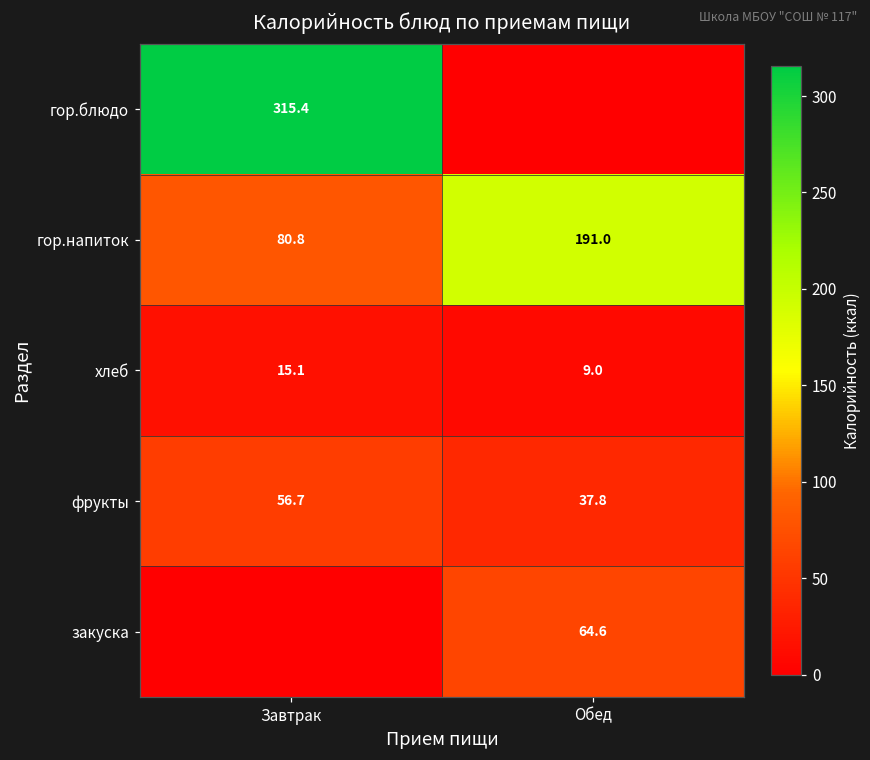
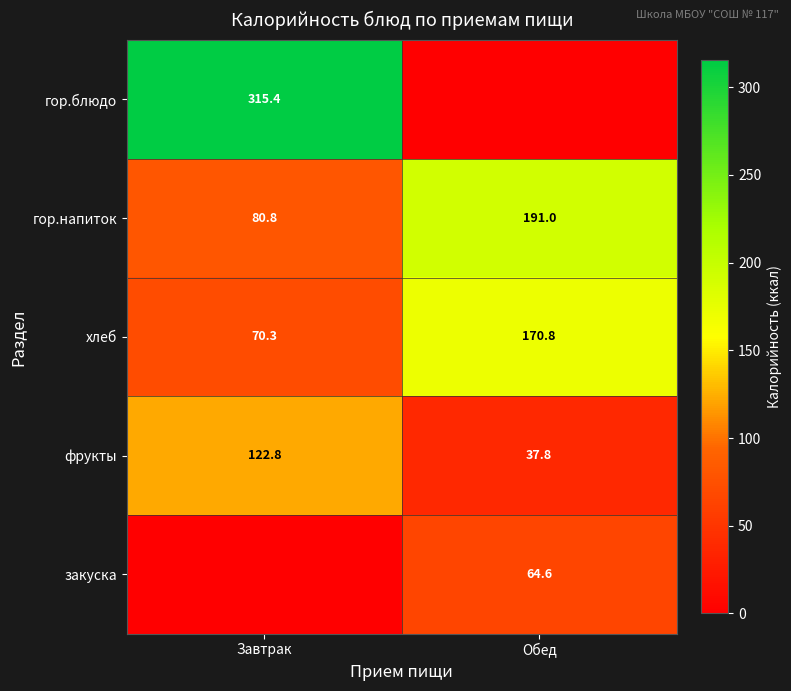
  {
    "гор.блюдо": {
      "Завтрак": 315.4
    },
    "гор.напиток": {
      "Завтрак": 80.8,
      "Обед": 191.0
    },
    "хлеб": {
-     "Завтрак": 15.1,
-     "Обед": 9.0
+     "Завтрак": 70.3,
+     "Обед": 170.8
    },
    "фрукты": {
-     "Завтрак": 56.7,
+     "Завтрак": 122.8,
      "Обед": 37.8
    },
    "закуска": {
      "Обед": 64.6
    }
  }
